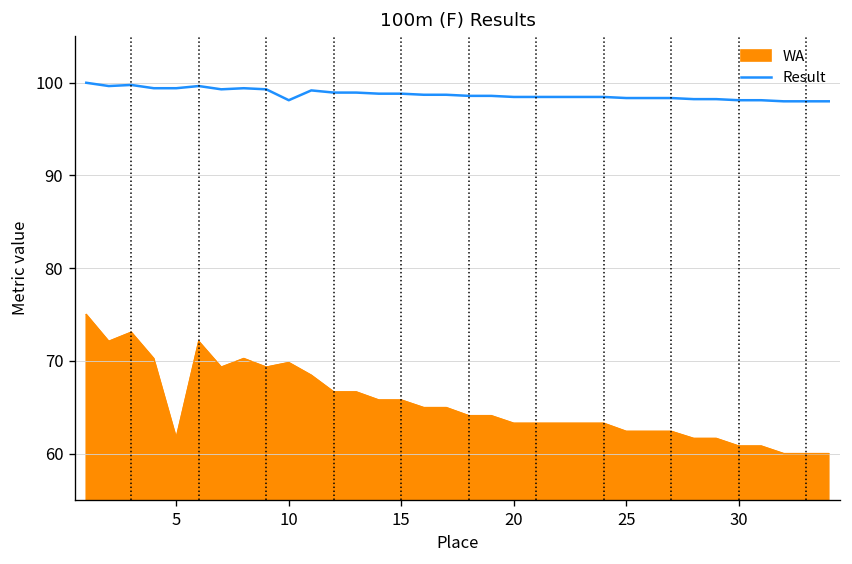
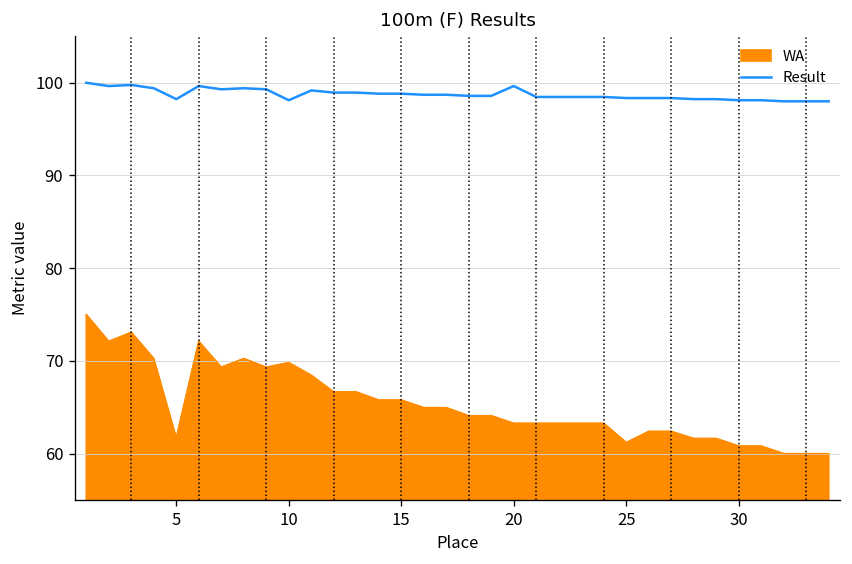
  {
    "WA": {
      "5": 62,
      "10": 70,
      "15": 66,
      "20": 63,
-     "25": 62,
+     "25": 61,
      "30": 61
    },
    "Result": {
-     "5": 99,
+     "5": 98,
      "10": 98,
      "15": 99,
-     "20": 98,
+     "20": 100,
      "25": 98,
      "30": 98
    }
  }
